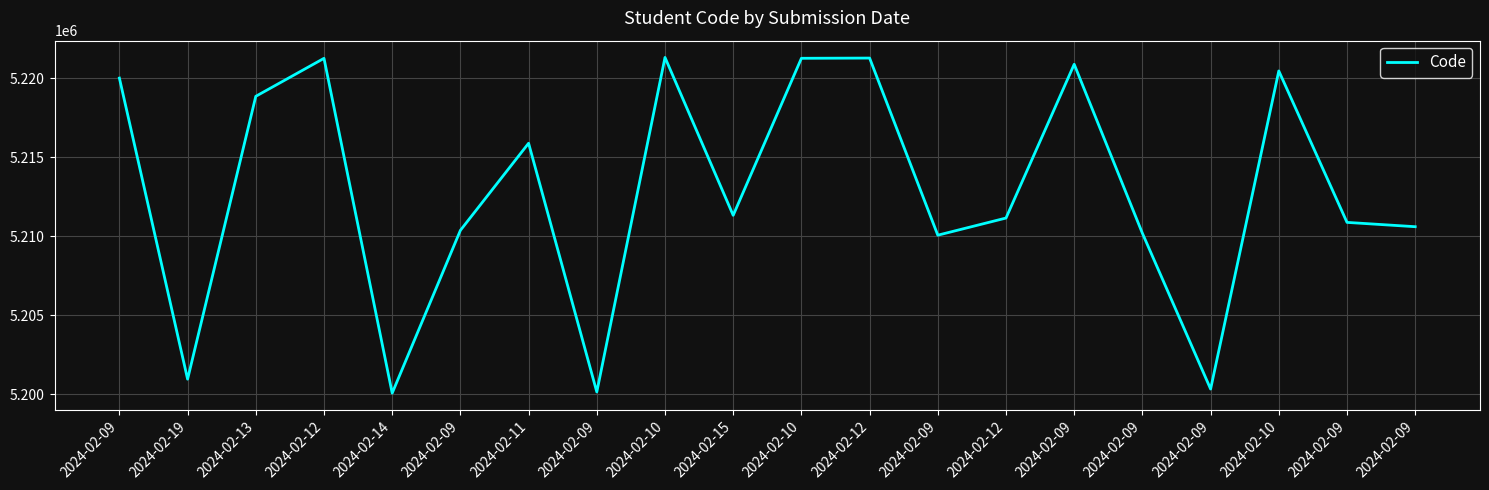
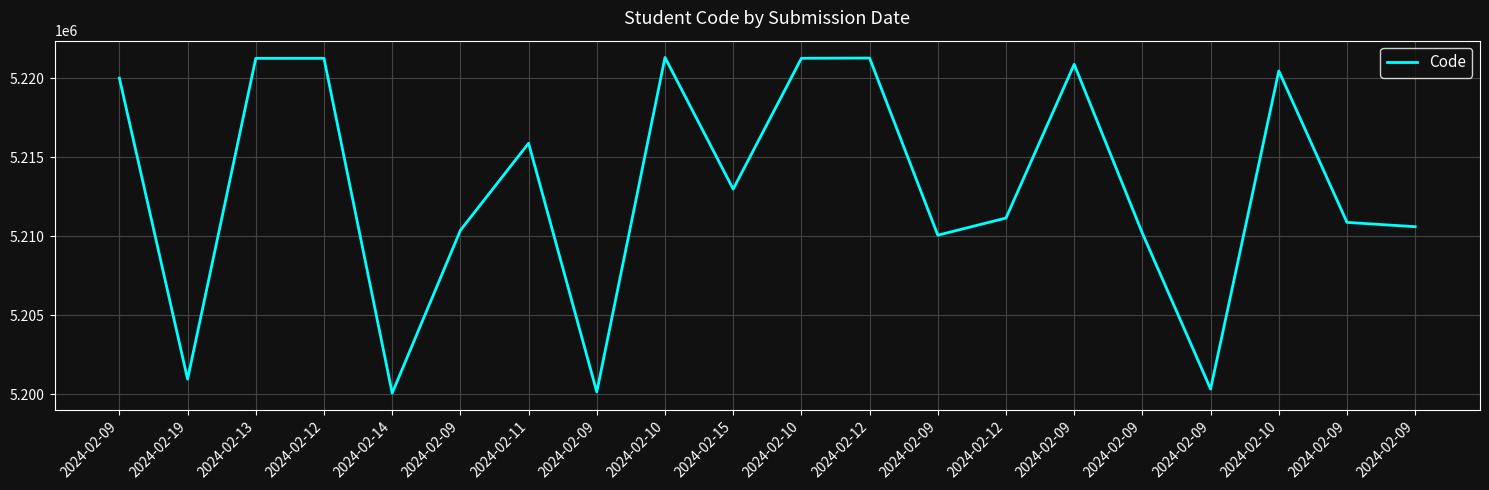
  {
    "2024-02-19": 5201000,
-   "2024-02-13": 5218900,
+   "2024-02-13": 5221300,
    "2024-02-14": 5200100,
    "2024-02-11": 5215900,
-   "2024-02-15": 5211300
+   "2024-02-15": 5213000
  }
